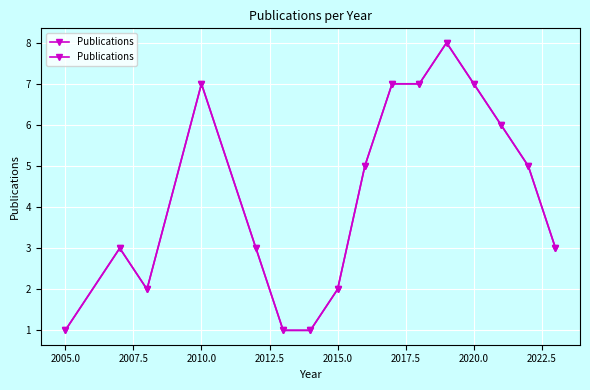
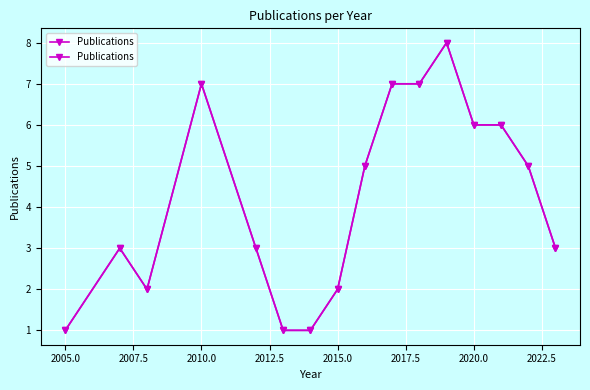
  {
    "2005.0": 1,
    "2010.0": 7,
    "2015.0": 2,
-   "2020.0": 7
+   "2020.0": 6
  }
